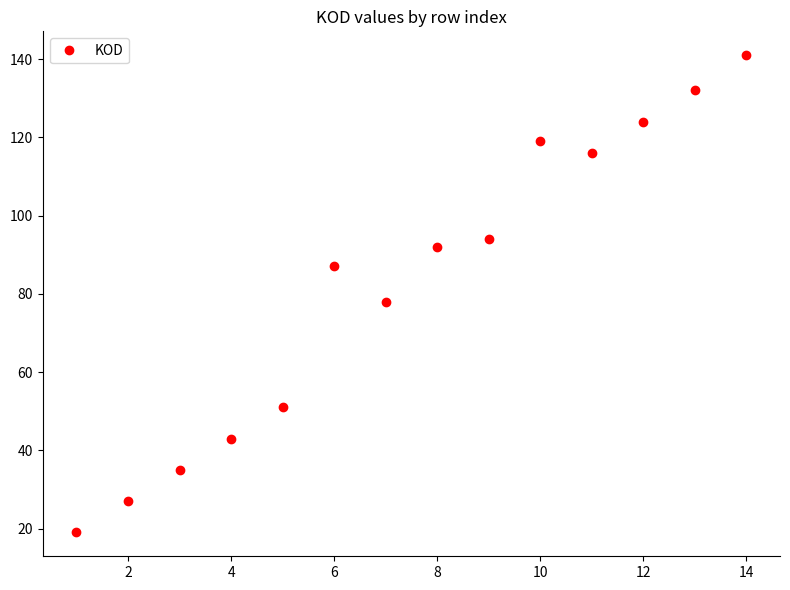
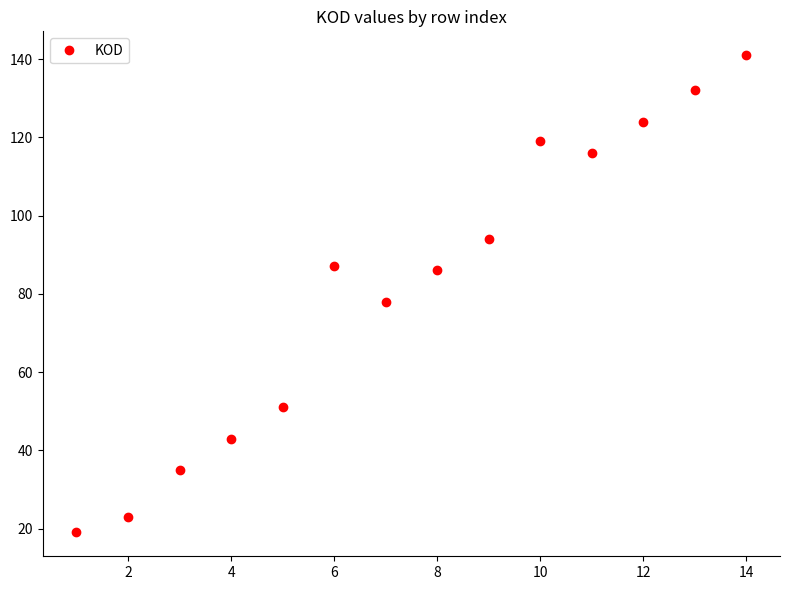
  {
-   "2": 27,
+   "2": 23,
    "4": 43,
    "6": 87,
-   "8": 92,
+   "8": 86,
    "10": 119,
    "12": 124,
    "14": 141
  }
